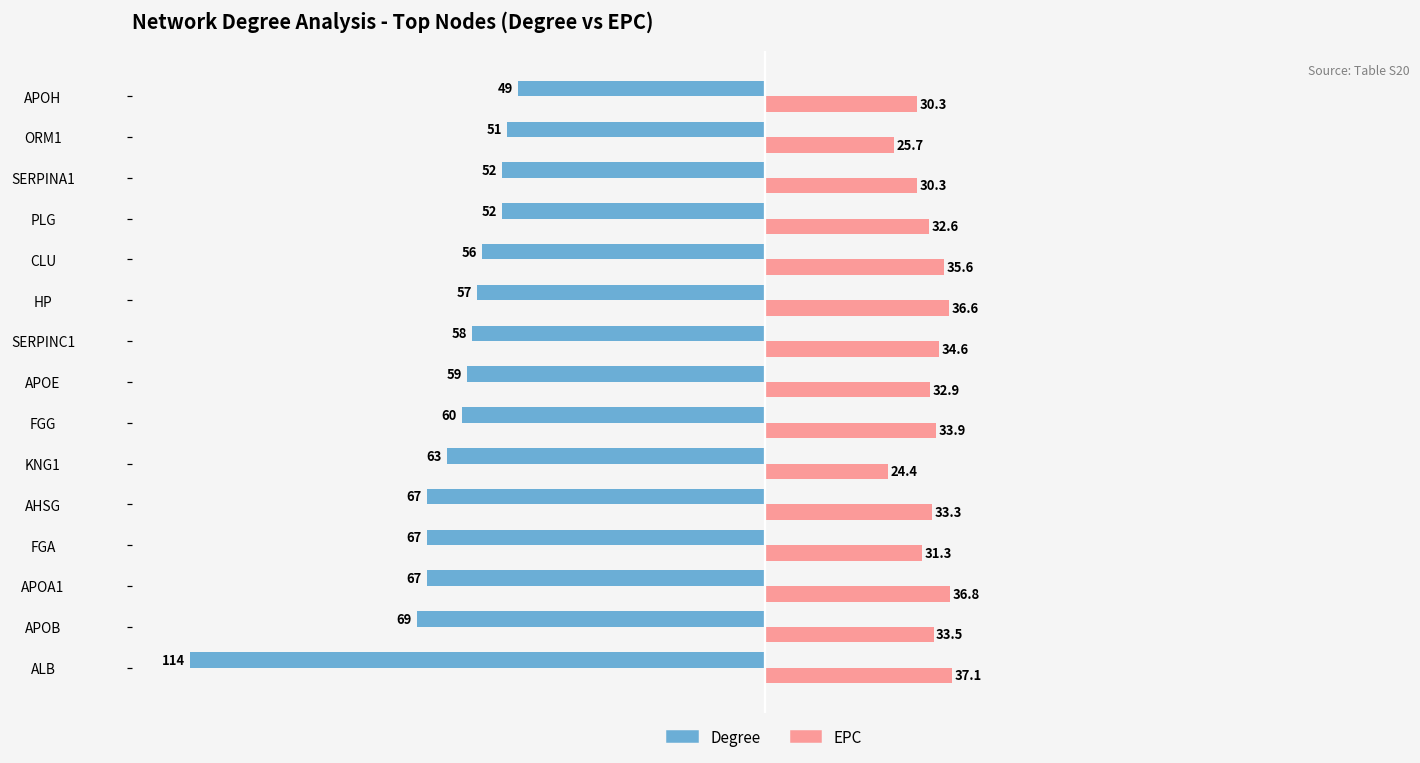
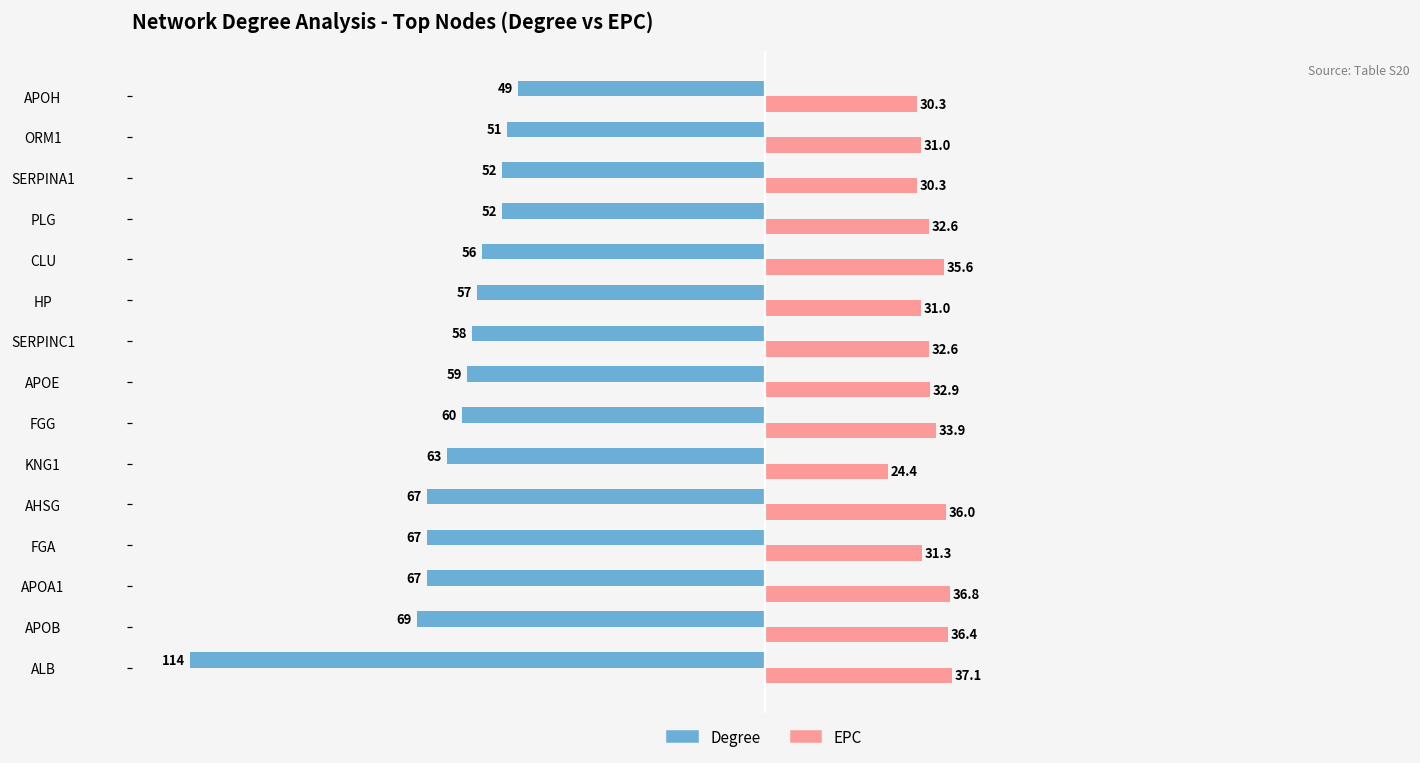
  {
    "EPC": {
      "APOH": 30.3,
-     "ORM1": 25.7,
+     "ORM1": 31.0,
      "SERPINA1": 30.3,
      "PLG": 32.6,
      "CLU": 35.6,
-     "HP": 36.6,
-     "SERPINC1": 34.6,
+     "HP": 31.0,
+     "SERPINC1": 32.6,
      "APOE": 32.9,
      "FGG": 33.9,
      "KNG1": 24.4,
-     "AHSG": 33.3,
+     "AHSG": 36.0,
      "FGA": 31.3,
      "APOA1": 36.8,
-     "APOB": 33.5,
+     "APOB": 36.4,
      "ALB": 37.1
    }
  }
